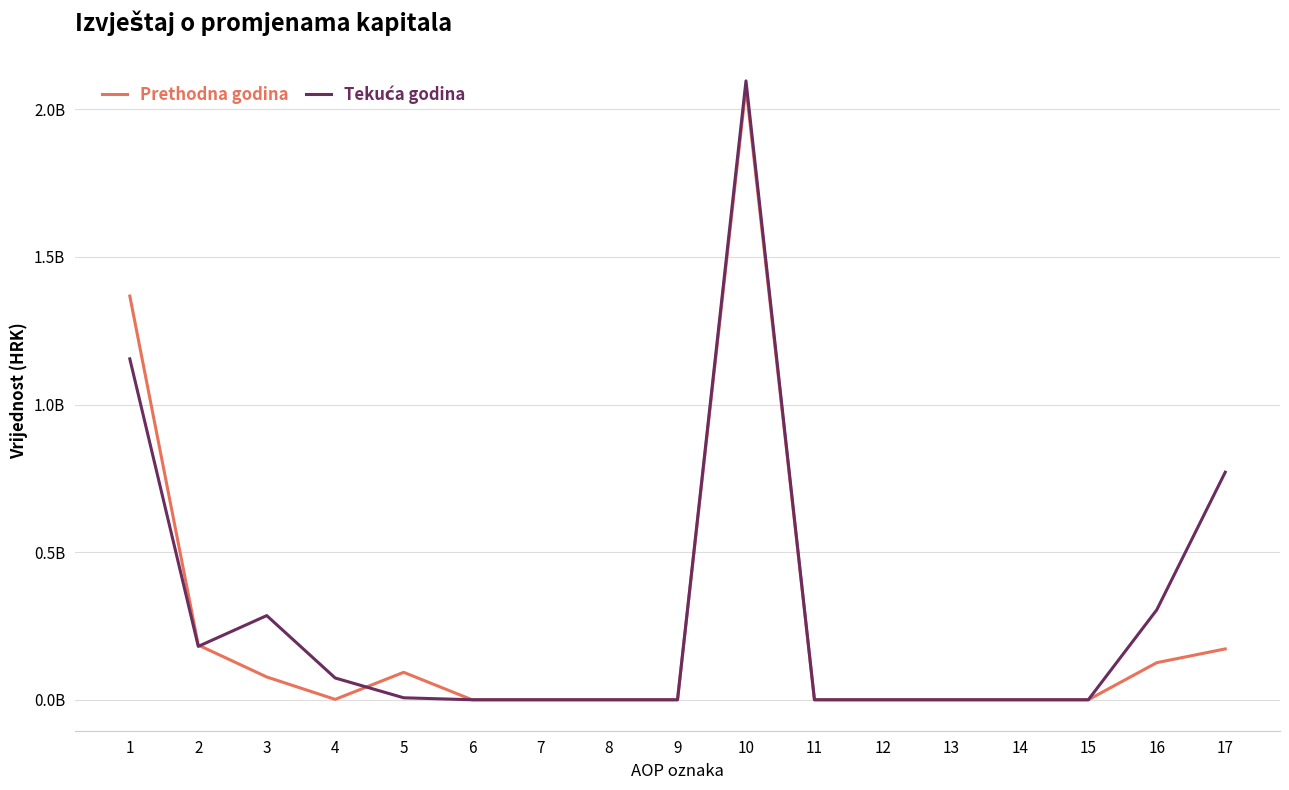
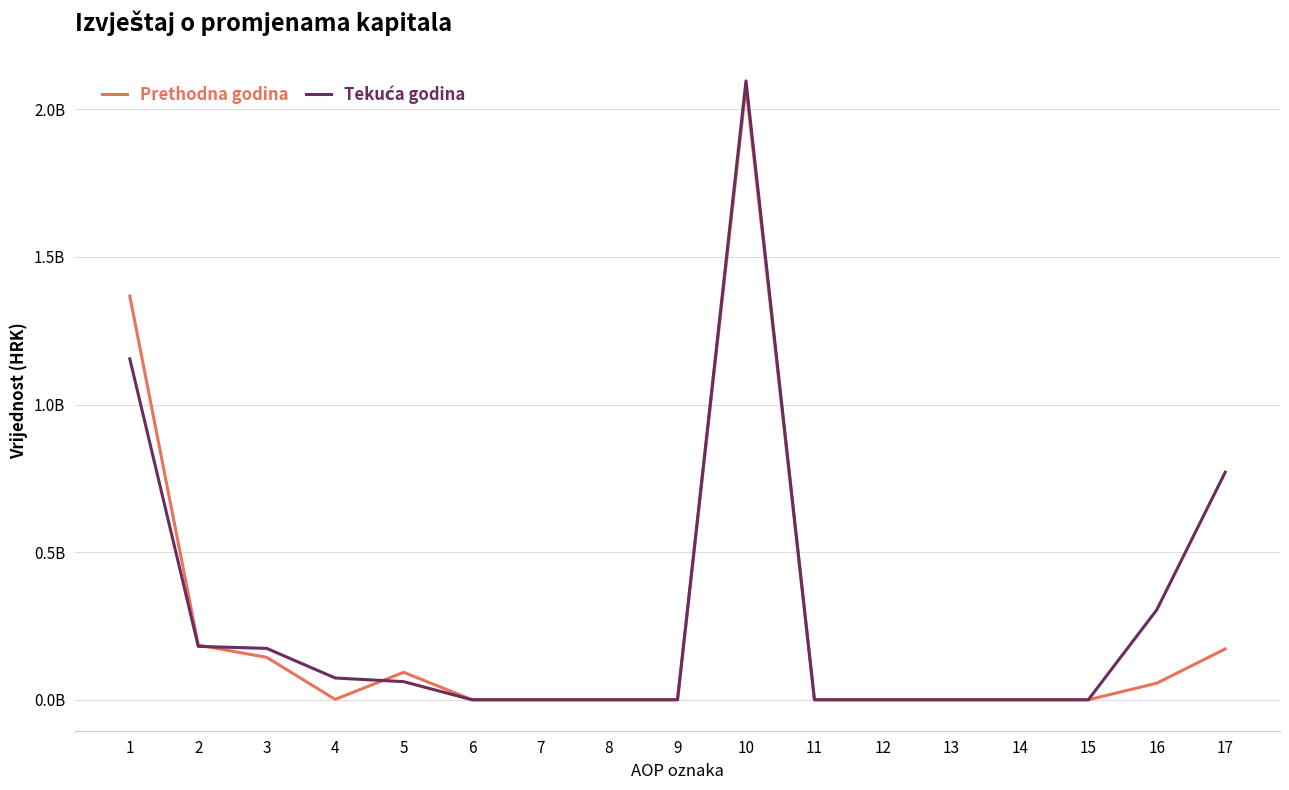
  {
    "Prethodna godina": {
      "1": 1370000000,
-     "3": 80000000,
+     "3": 140000000,
      "4": 0,
      "5": 90000000,
      "10": 2080000000,
-     "16": 130000000,
+     "16": 60000000,
      "17": 170000000
    },
    "Tekuća godina": {
      "1": 1150000000,
-     "3": 290000000,
+     "3": 170000000,
      "4": 70000000,
-     "5": 10000000,
+     "5": 60000000,
      "10": 2100000000,
      "16": 300000000,
      "17": 770000000
    }
  }
